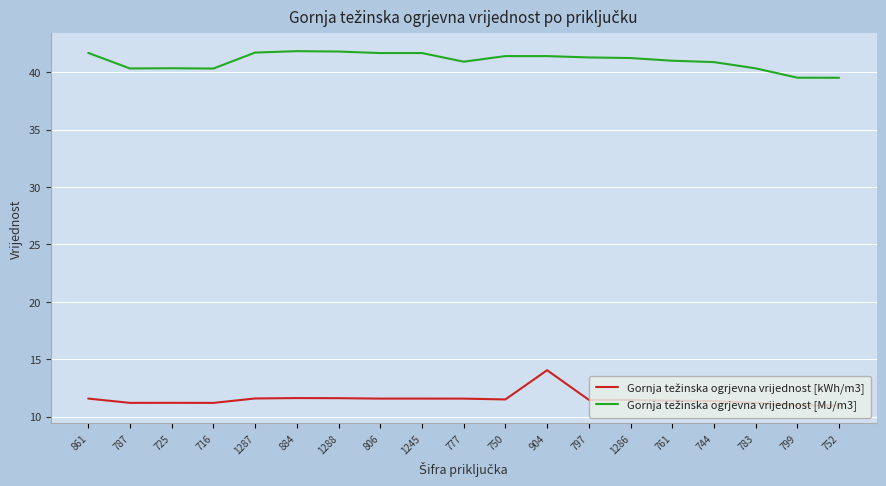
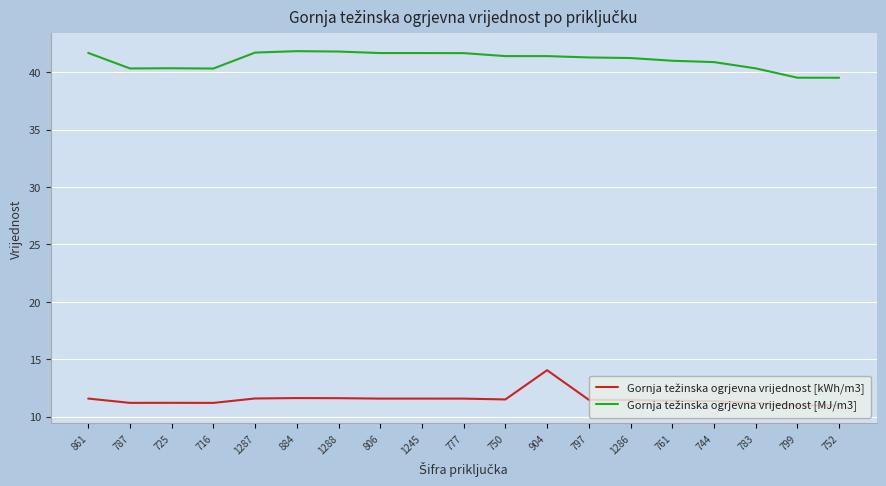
  {
    "Gornja težinska ogrjevna vrijednost [kWh/m3]": {
      "861": 11.6,
      "787": 11.2,
      "725": 11.2,
      "716": 11.2,
      "1287": 11.6,
      "884": 11.6,
      "1288": 11.6,
      "806": 11.6,
      "1245": 11.6,
      "777": 11.6,
      "750": 11.5,
      "904": 14.0,
      "797": 11.5
    },
    "Gornja težinska ogrjevna vrijednost [MJ/m3]": {
      "861": 41.7,
      "787": 40.3,
      "725": 40.3,
      "716": 40.3,
      "1287": 41.7,
      "884": 41.8,
      "1288": 41.8,
      "806": 41.7,
      "1245": 41.7,
-     "777": 40.9,
+     "777": 41.7,
      "750": 41.4,
      "904": 41.4,
      "797": 41.3,
      "1286": 41.2,
      "761": 41.0,
      "744": 40.9,
      "783": 40.3,
      "799": 39.5,
      "752": 39.5
    }
  }
